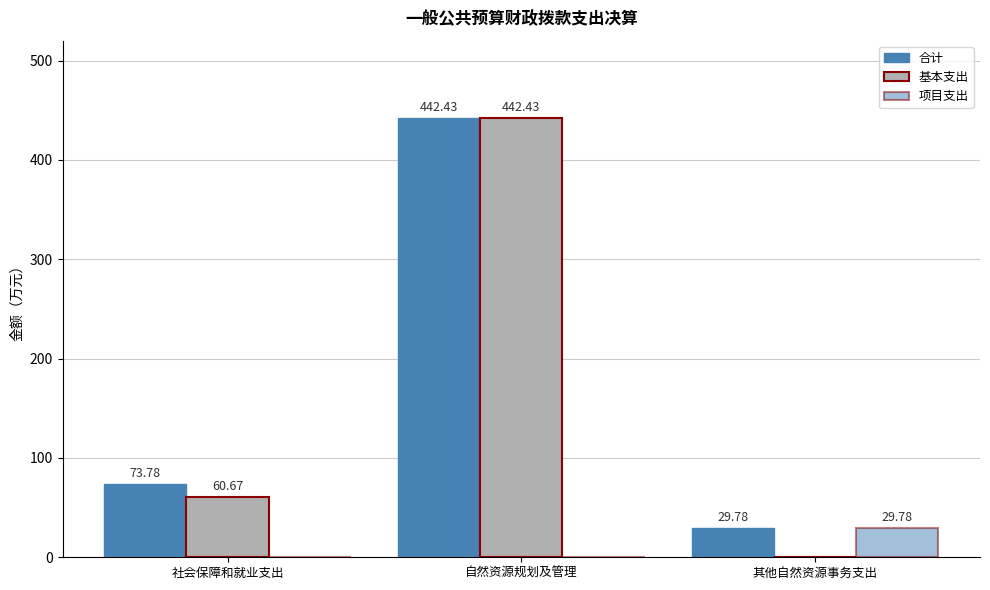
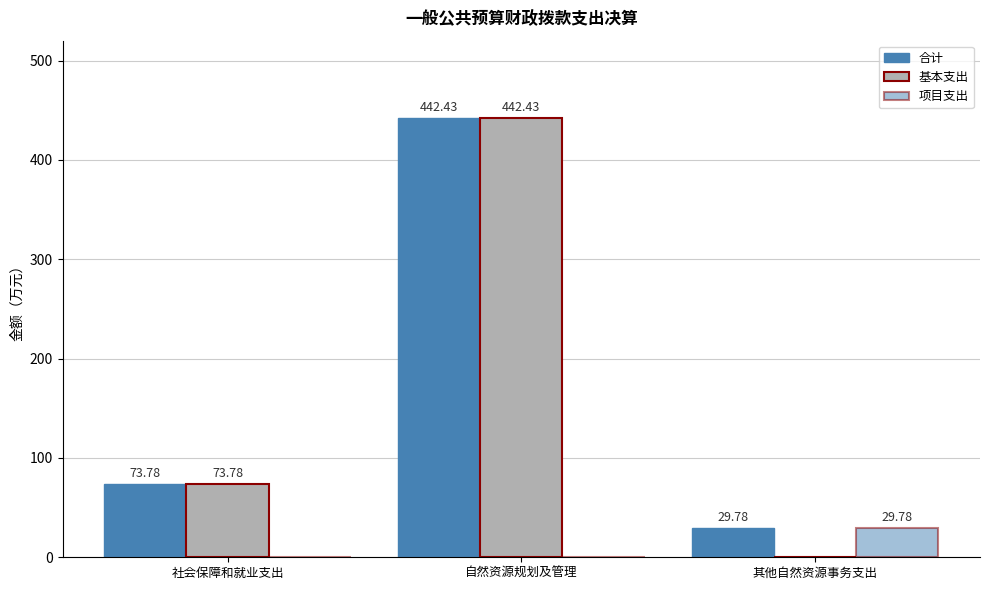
  {
    "基本支出": {
-     "社会保障和就业支出": 60.67,
+     "社会保障和就业支出": 73.78,
      "自然资源规划及管理": 442.43
    }
  }
